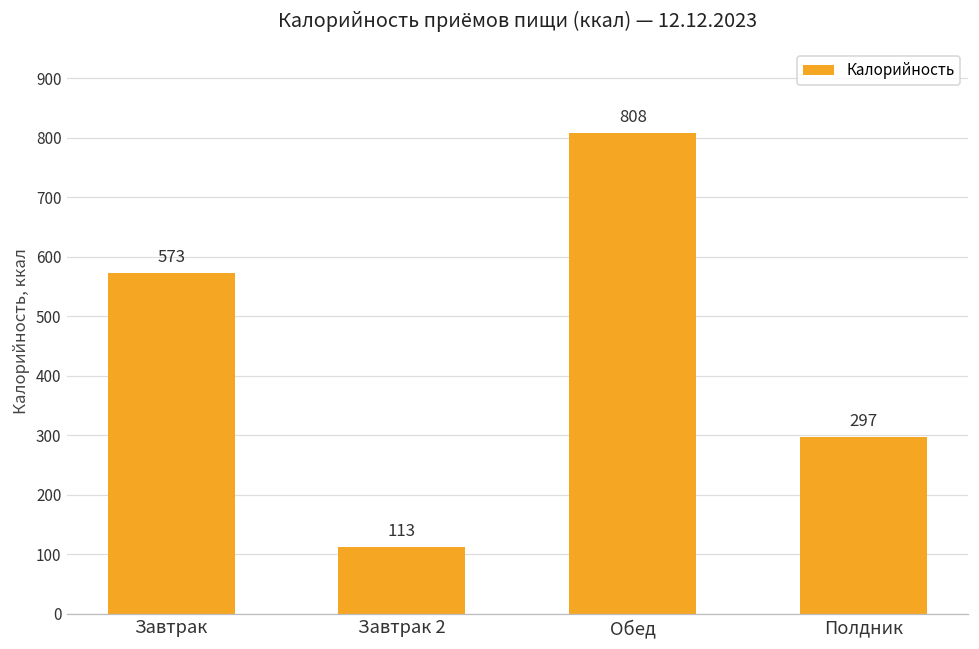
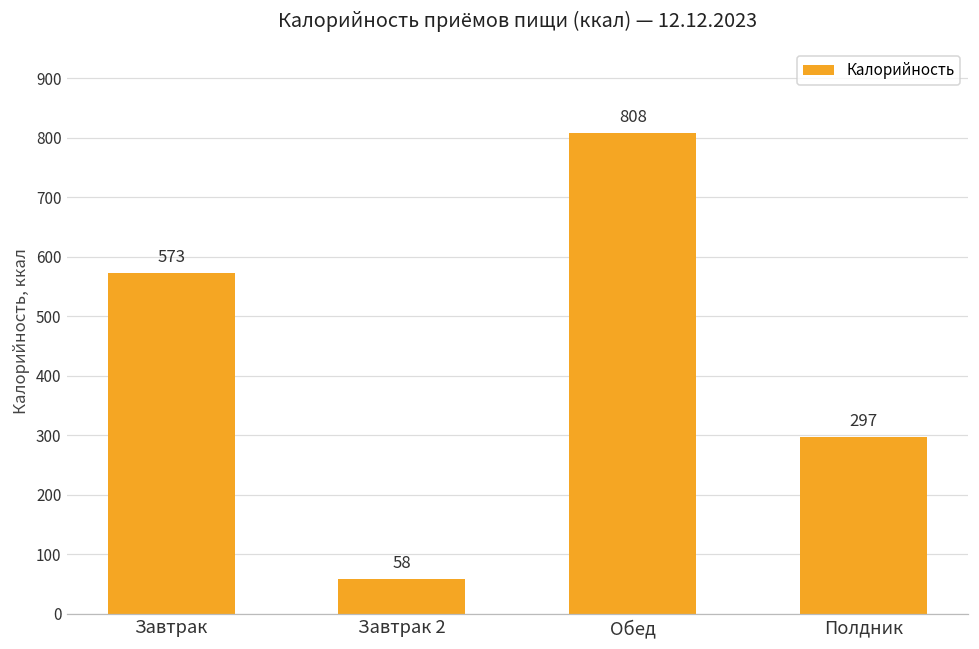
  {
    "Завтрак": 573,
-   "Завтрак 2": 113,
+   "Завтрак 2": 58,
    "Обед": 808,
    "Полдник": 297
  }
